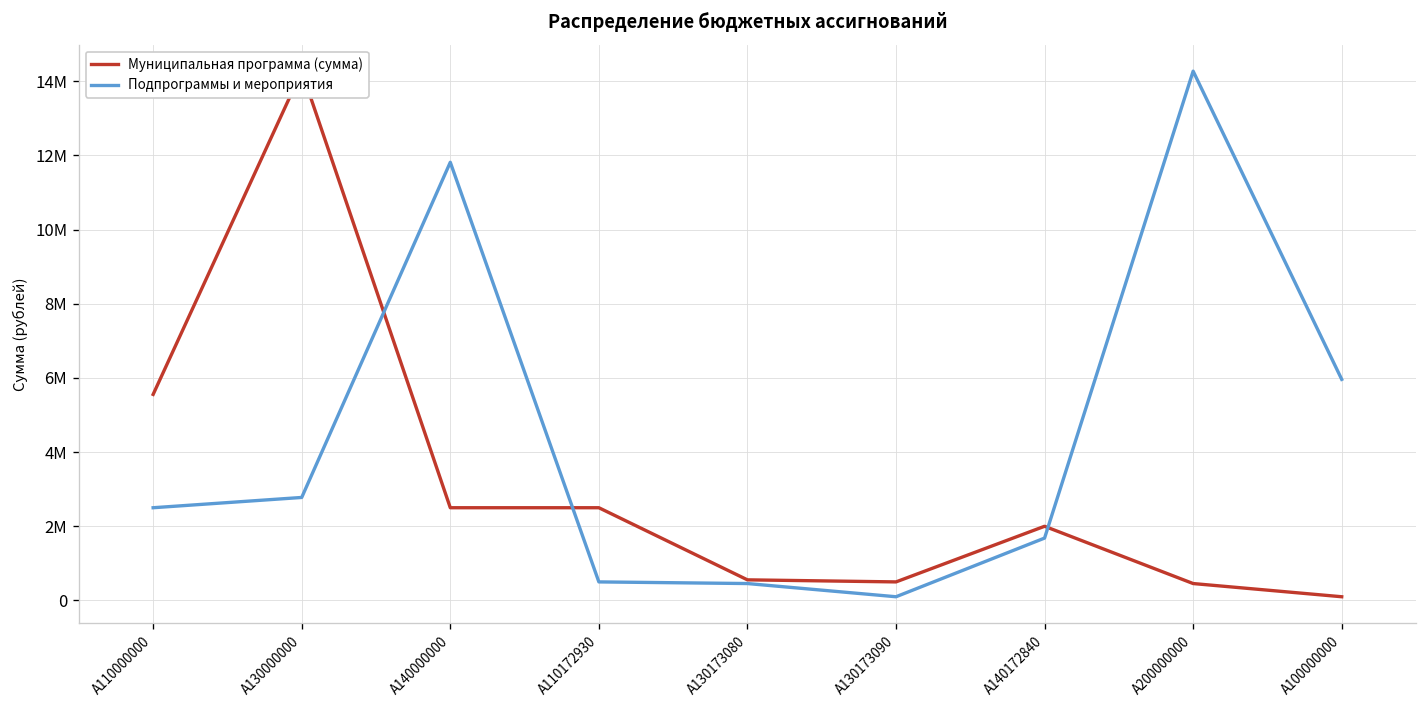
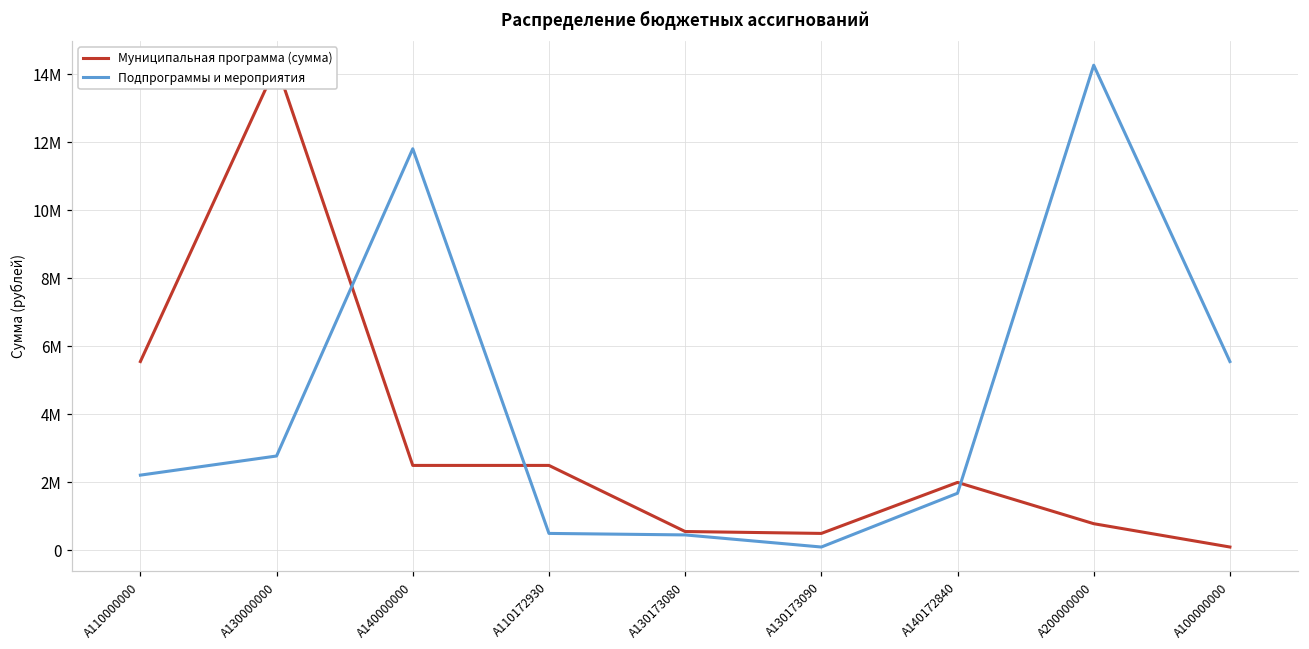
  {
    "Муниципальная программа (сумма)": {
      "A110000000": 5600000,
      "A140000000": 2500000,
      "A110172930": 2500000,
      "A130173080": 600000,
      "A130173090": 500000,
      "A140172840": 2000000,
-     "A200000000": 500000,
+     "A200000000": 800000,
      "A100000000": 100000
    },
    "Подпрограммы и мероприятия": {
-     "A110000000": 2500000,
+     "A110000000": 2200000,
      "A130000000": 2800000,
      "A140000000": 11800000,
      "A110172930": 500000,
      "A130173080": 500000,
      "A130173090": 100000,
      "A140172840": 1700000,
      "A200000000": 14300000,
-     "A100000000": 6000000
+     "A100000000": 5600000
    }
  }
